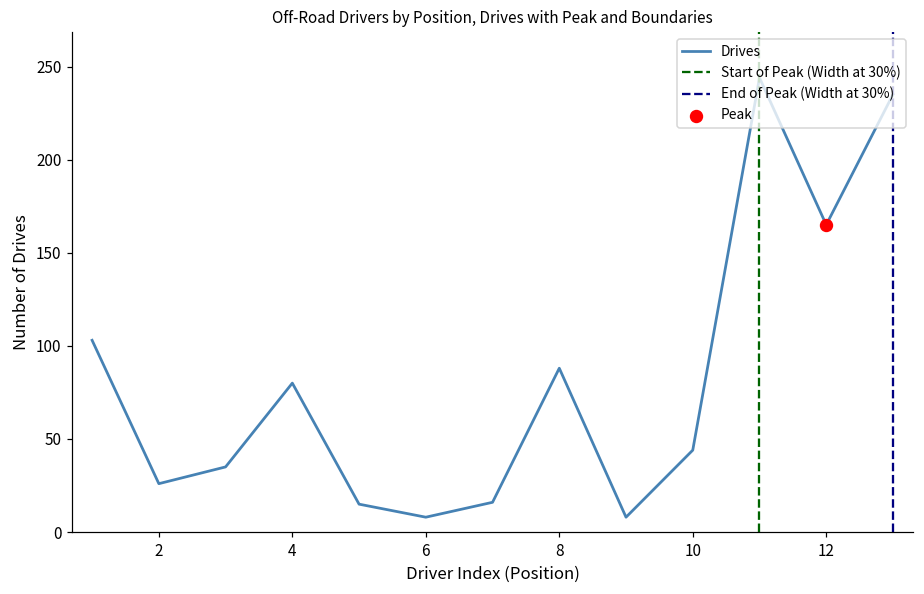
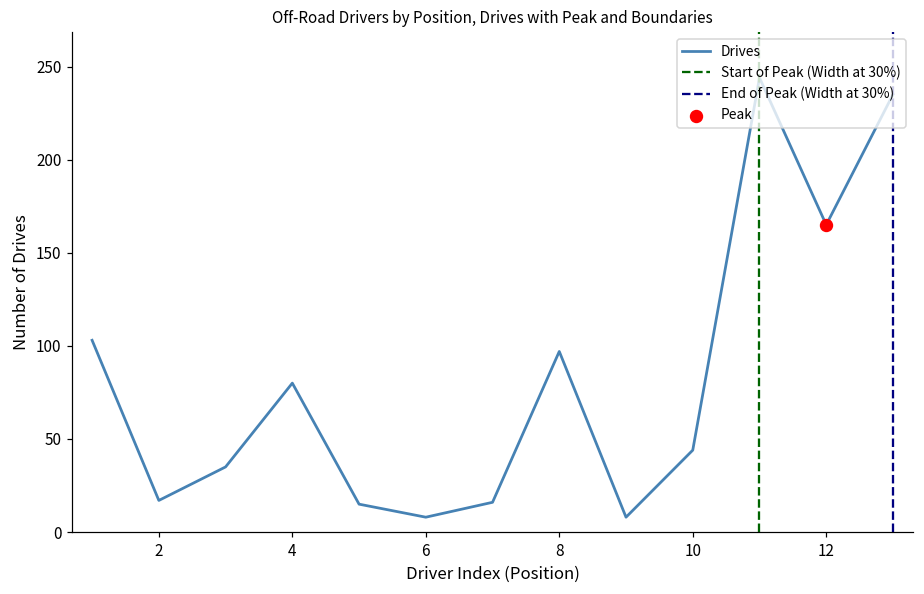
  {
    "Drives": {
-     "2": 26,
+     "2": 17,
      "4": 80,
      "6": 8,
-     "8": 88,
+     "8": 97,
      "10": 44
    }
  }
